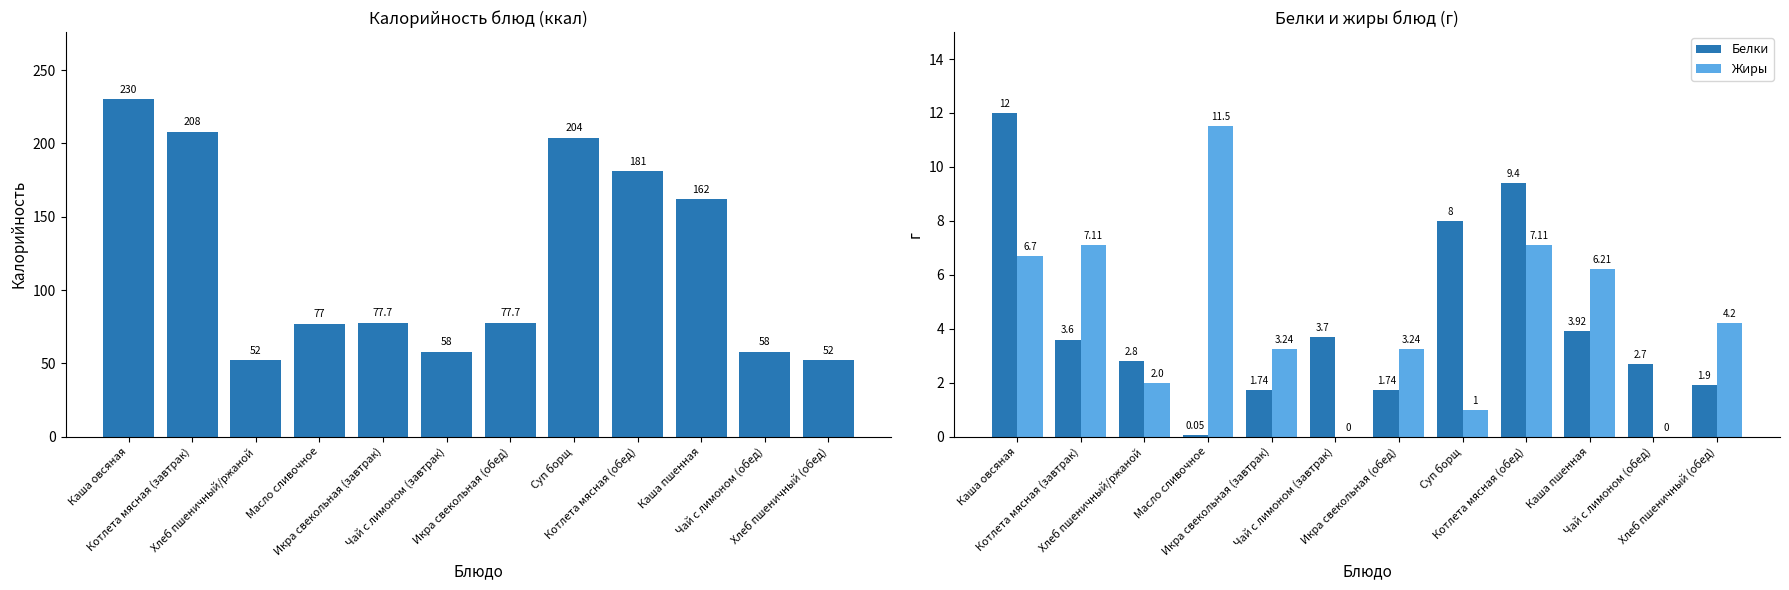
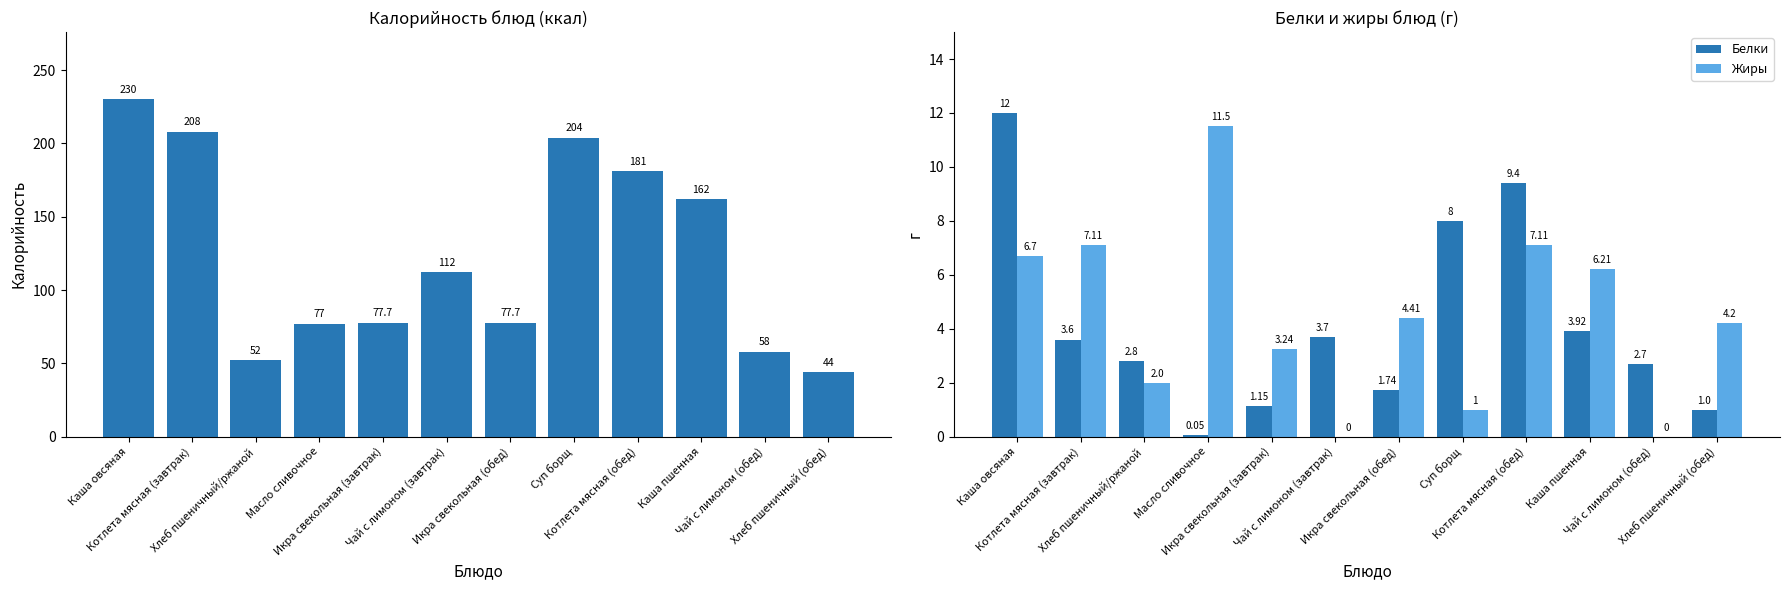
  {
    "Калорийность блюд (ккал)": {
      "Каша овсяная": 230,
      "Котлета мясная (завтрак)": 208,
      "Хлеб пшеничный/ржаной": 52,
      "Масло сливочное": 77,
      "Икра свекольная (завтрак)": 77.7,
-     "Чай с лимоном (завтрак)": 58,
+     "Чай с лимоном (завтрак)": 112,
      "Икра свекольная (обед)": 77.7,
      "Суп борщ": 204,
      "Котлета мясная (обед)": 181,
      "Каша пшенная": 162,
      "Чай с лимоном (обед)": 58,
-     "Хлеб пшеничный (обед)": 52
+     "Хлеб пшеничный (обед)": 44
    },
    "Белки и жиры блюд (г)": {
      "Белки": {
        "Каша овсяная": 12,
        "Котлета мясная (завтрак)": 3.6,
        "Хлеб пшеничный/ржаной": 2.8,
        "Масло сливочное": 0.05,
-       "Икра свекольная (завтрак)": 1.74,
+       "Икра свекольная (завтрак)": 1.15,
        "Чай с лимоном (завтрак)": 3.7,
        "Икра свекольная (обед)": 1.74,
        "Суп борщ": 8,
        "Котлета мясная (обед)": 9.4,
        "Каша пшенная": 3.92,
        "Чай с лимоном (обед)": 2.7,
-       "Хлеб пшеничный (обед)": 1.9
+       "Хлеб пшеничный (обед)": 1.0
      },
      "Жиры": {
        "Каша овсяная": 6.7,
        "Котлета мясная (завтрак)": 7.11,
        "Хлеб пшеничный/ржаной": 2.0,
        "Масло сливочное": 11.5,
        "Икра свекольная (завтрак)": 3.24,
        "Чай с лимоном (завтрак)": 0,
-       "Икра свекольная (обед)": 3.24,
+       "Икра свекольная (обед)": 4.41,
        "Суп борщ": 1,
        "Котлета мясная (обед)": 7.11,
        "Каша пшенная": 6.21,
        "Чай с лимоном (обед)": 0,
        "Хлеб пшеничный (обед)": 4.2
      }
    }
  }
